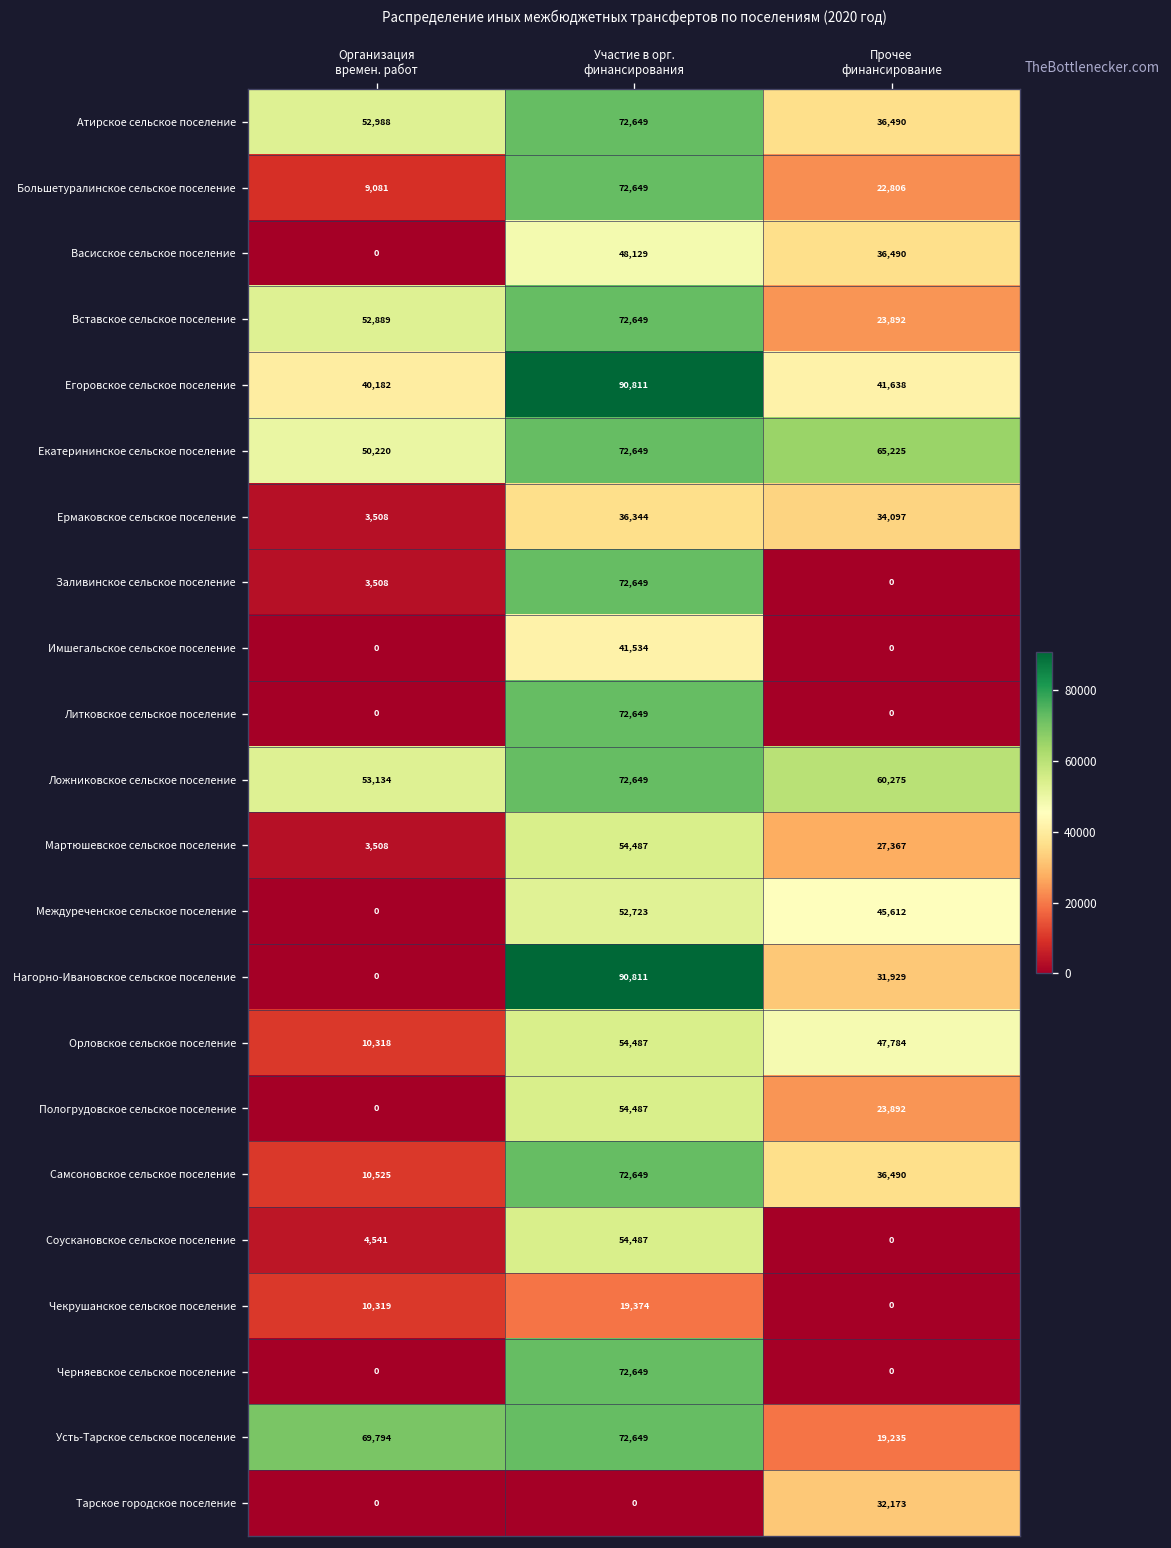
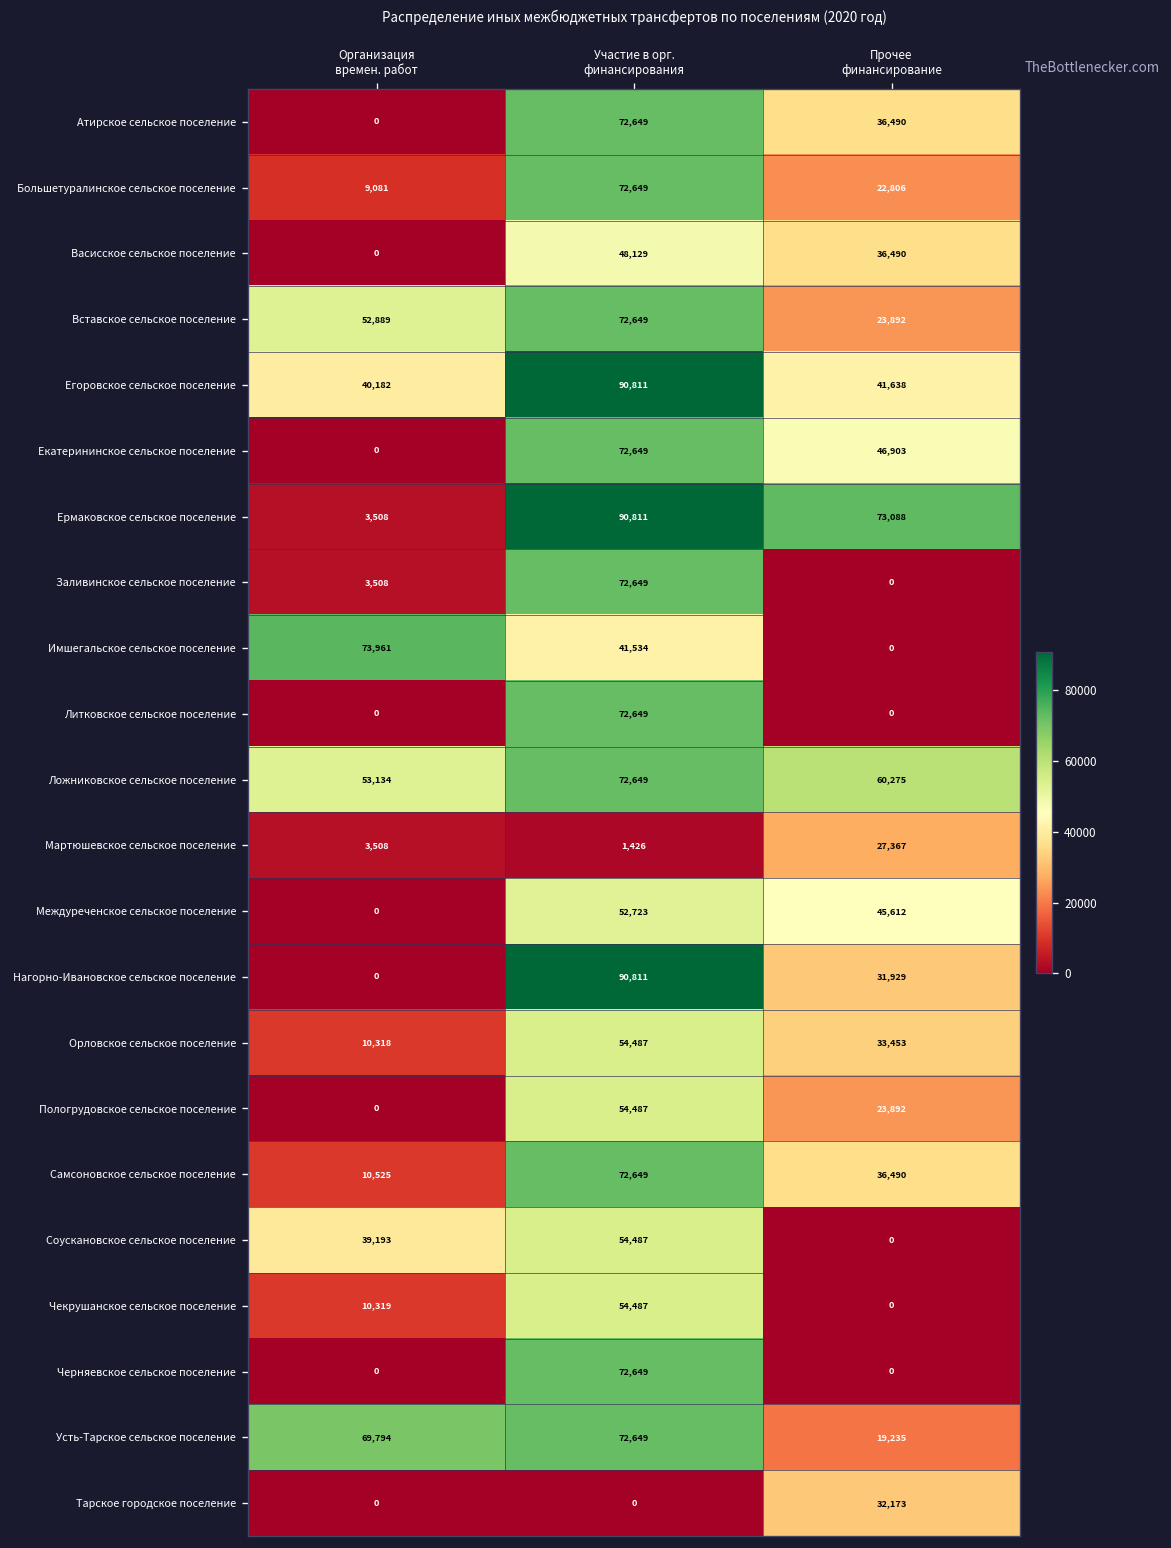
  {
    "Атирское сельское поселение": {
-     "Организация времен. работ": "52,988",
+     "Организация времен. работ": "0",
      "Участие в орг. финансирования": "72,649",
      "Прочее финансирование": "36,490"
    },
    "Большетуралинское сельское поселение": {
      "Организация времен. работ": "9,081",
      "Участие в орг. финансирования": "72,649",
      "Прочее финансирование": "22,806"
    },
    "Васисское сельское поселение": {
      "Организация времен. работ": "0",
      "Участие в орг. финансирования": "48,129",
      "Прочее финансирование": "36,490"
    },
    "Вставское сельское поселение": {
      "Организация времен. работ": "52,889",
      "Участие в орг. финансирования": "72,649",
      "Прочее финансирование": "23,892"
    },
    "Егоровское сельское поселение": {
      "Организация времен. работ": "40,182",
      "Участие в орг. финансирования": "90,811",
      "Прочее финансирование": "41,638"
    },
    "Екатерининское сельское поселение": {
-     "Организация времен. работ": "50,220",
+     "Организация времен. работ": "0",
      "Участие в орг. финансирования": "72,649",
-     "Прочее финансирование": "65,225"
+     "Прочее финансирование": "46,903"
    },
    "Ермаковское сельское поселение": {
      "Организация времен. работ": "3,508",
-     "Участие в орг. финансирования": "36,344",
-     "Прочее финансирование": "34,097"
+     "Участие в орг. финансирования": "90,811",
+     "Прочее финансирование": "73,088"
    },
    "Заливинское сельское поселение": {
      "Организация времен. работ": "3,508",
      "Участие в орг. финансирования": "72,649",
      "Прочее финансирование": "0"
    },
    "Имшегальское сельское поселение": {
-     "Организация времен. работ": "0",
+     "Организация времен. работ": "73,961",
      "Участие в орг. финансирования": "41,534",
      "Прочее финансирование": "0"
    },
    "Литковское сельское поселение": {
      "Организация времен. работ": "0",
      "Участие в орг. финансирования": "72,649",
      "Прочее финансирование": "0"
    },
    "Ложниковское сельское поселение": {
      "Организация времен. работ": "53,134",
      "Участие в орг. финансирования": "72,649",
      "Прочее финансирование": "60,275"
    },
    "Мартюшевское сельское поселение": {
      "Организация времен. работ": "3,508",
-     "Участие в орг. финансирования": "54,487",
+     "Участие в орг. финансирования": "1,426",
      "Прочее финансирование": "27,367"
    },
    "Междуреченское сельское поселение": {
      "Организация времен. работ": "0",
      "Участие в орг. финансирования": "52,723",
      "Прочее финансирование": "45,612"
    },
    "Нагорно-Ивановское сельское поселение": {
      "Организация времен. работ": "0",
      "Участие в орг. финансирования": "90,811",
      "Прочее финансирование": "31,929"
    },
    "Орловское сельское поселение": {
      "Организация времен. работ": "10,318",
      "Участие в орг. финансирования": "54,487",
-     "Прочее финансирование": "47,784"
+     "Прочее финансирование": "33,453"
    },
    "Пологрудовское сельское поселение": {
      "Организация времен. работ": "0",
      "Участие в орг. финансирования": "54,487",
      "Прочее финансирование": "23,892"
    },
    "Самсоновское сельское поселение": {
      "Организация времен. работ": "10,525",
      "Участие в орг. финансирования": "72,649",
      "Прочее финансирование": "36,490"
    },
    "Соускановское сельское поселение": {
-     "Организация времен. работ": "4,541",
+     "Организация времен. работ": "39,193",
      "Участие в орг. финансирования": "54,487",
      "Прочее финансирование": "0"
    },
    "Чекрушанское сельское поселение": {
      "Организация времен. работ": "10,319",
-     "Участие в орг. финансирования": "19,374",
+     "Участие в орг. финансирования": "54,487",
      "Прочее финансирование": "0"
    },
    "Черняевское сельское поселение": {
      "Организация времен. работ": "0",
      "Участие в орг. финансирования": "72,649",
      "Прочее финансирование": "0"
    },
    "Усть-Тарское сельское поселение": {
      "Организация времен. работ": "69,794",
      "Участие в орг. финансирования": "72,649",
      "Прочее финансирование": "19,235"
    },
    "Тарское городское поселение": {
      "Организация времен. работ": "0",
      "Участие в орг. финансирования": "0",
      "Прочее финансирование": "32,173"
    }
  }
